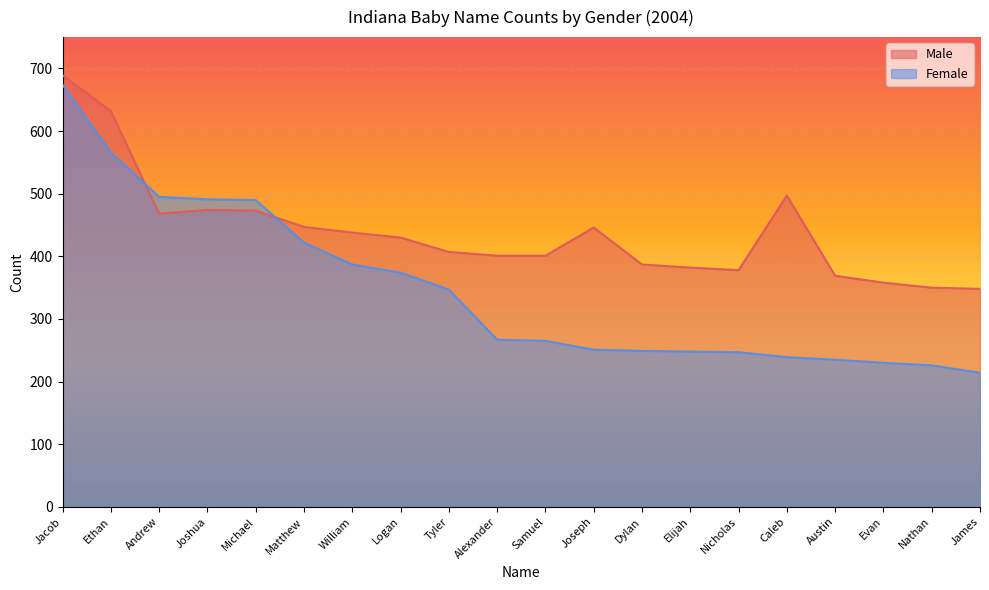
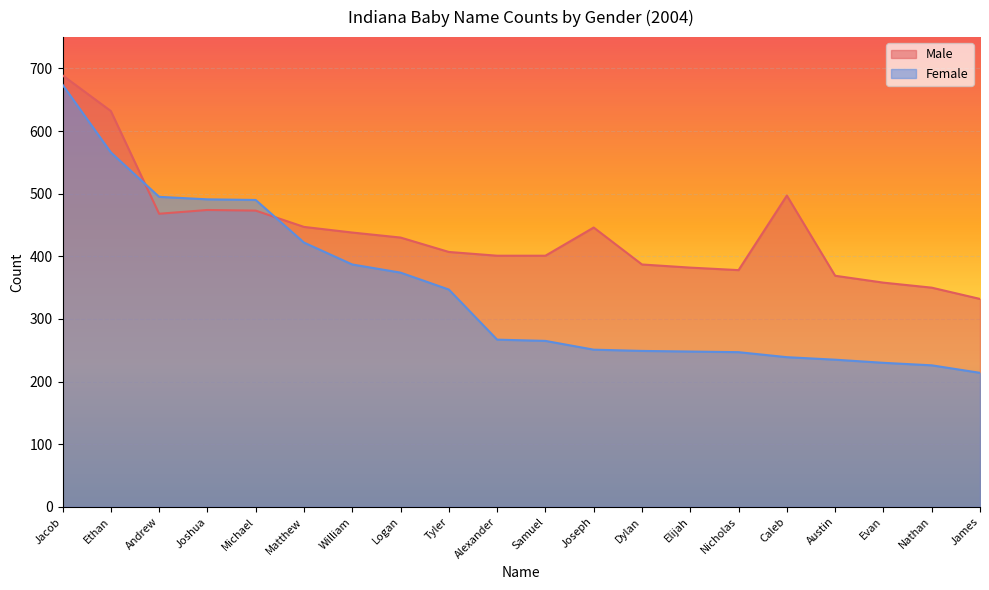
  {
    "Male": {
      "Jacob": 690,
      "Ethan": 630,
      "Andrew": 470,
      "Joshua": 470,
      "Michael": 470,
      "Matthew": 450,
      "William": 440,
      "Logan": 430,
      "Tyler": 410,
      "Alexander": 400,
      "Samuel": 400,
      "Joseph": 450,
      "Dylan": 390,
      "Elijah": 380,
      "Nicholas": 380,
      "Caleb": 500,
      "Austin": 370,
      "Evan": 360,
      "Nathan": 350,
-     "James": 350
+     "James": 330
    },
    "Female": {
      "Jacob": 670,
      "Ethan": 570,
      "Andrew": 500,
      "Joshua": 490,
      "Michael": 490,
      "Matthew": 420,
      "William": 390,
      "Logan": 370,
      "Tyler": 350,
      "Alexander": 270,
      "Samuel": 270,
      "Joseph": 250,
      "Dylan": 250,
      "Elijah": 250,
      "Nicholas": 250,
      "Caleb": 240,
      "Austin": 240,
      "Evan": 230,
      "Nathan": 230,
      "James": 210
    }
  }
